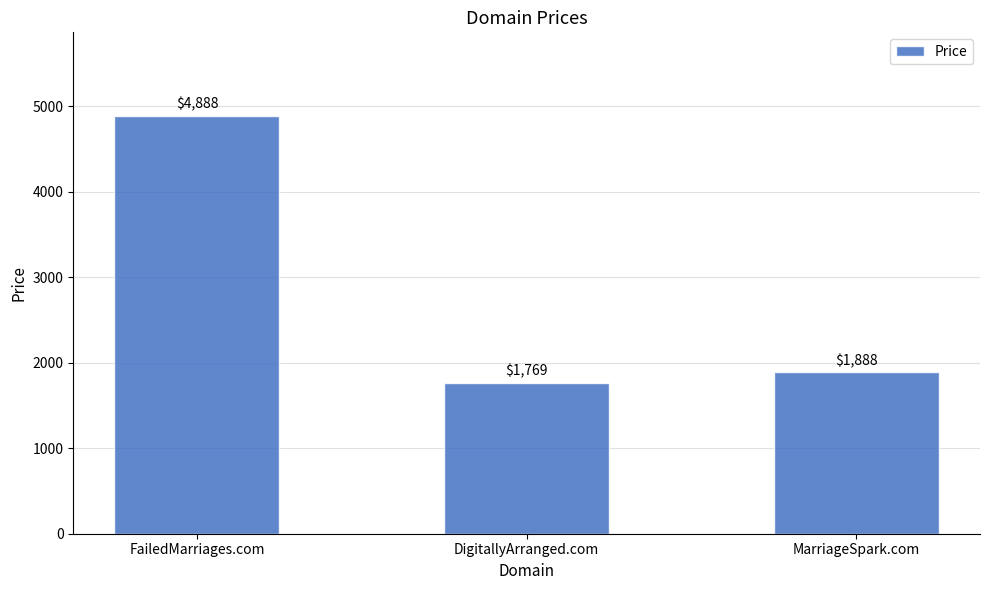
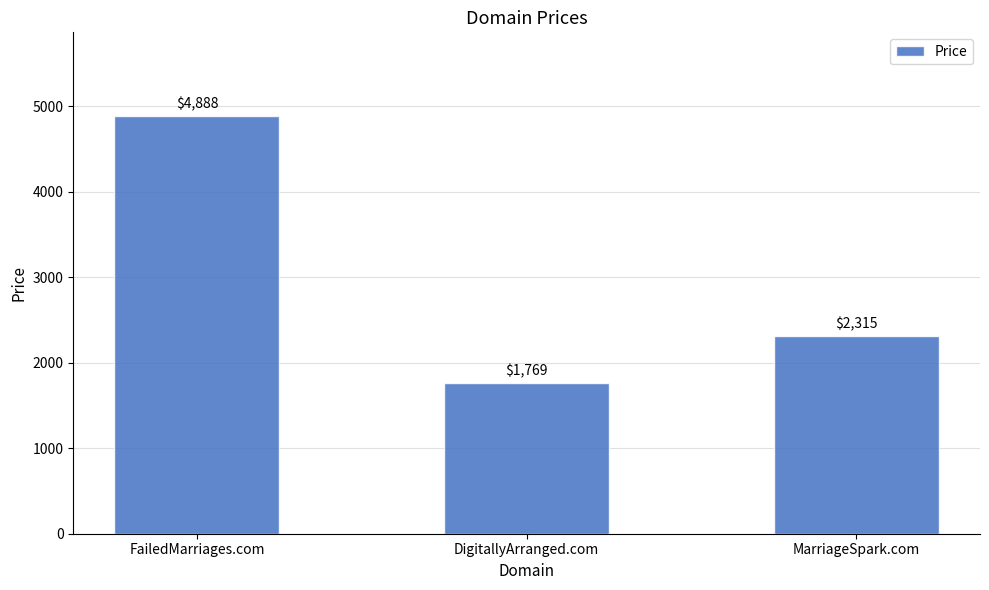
  {
    "FailedMarriages.com": "$4,888",
    "DigitallyArranged.com": "$1,769",
-   "MarriageSpark.com": "$1,888"
+   "MarriageSpark.com": "$2,315"
  }
